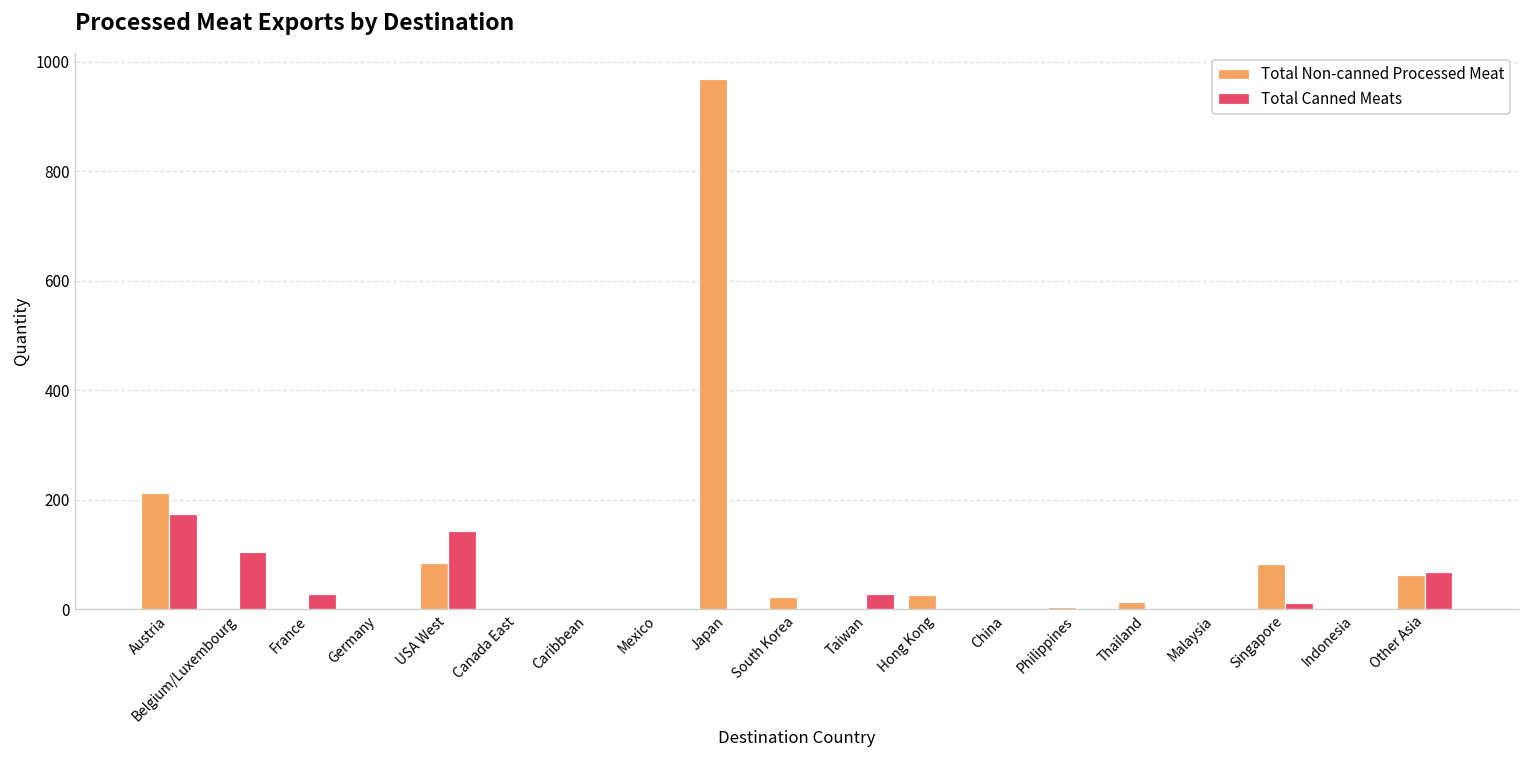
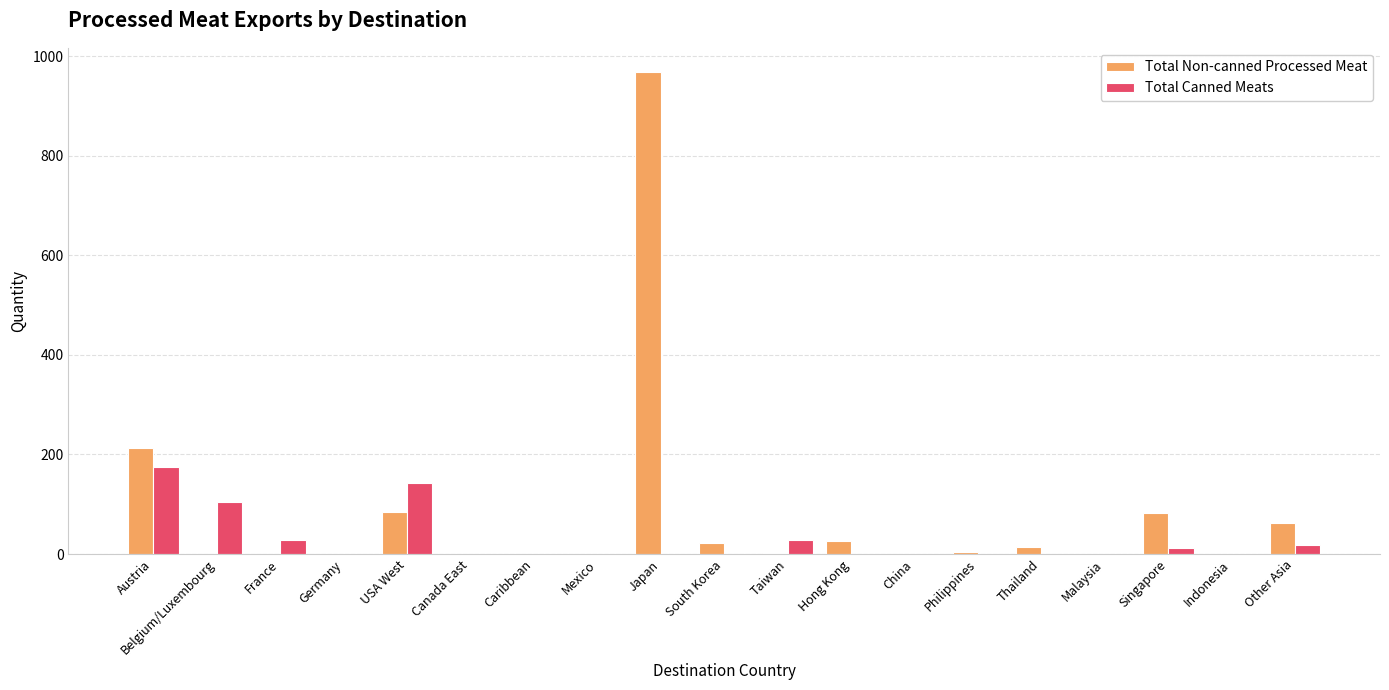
  {
    "Total Non-canned Processed Meat": {
      "Austria": 210,
      "Belgium/Luxembourg": 0,
      "France": 0,
      "Germany": 0,
      "USA West": 80,
      "Canada East": 0,
      "Caribbean": 0,
      "Mexico": 0,
      "Japan": 970,
      "South Korea": 20,
      "Hong Kong": 30,
      "China": 0,
      "Thailand": 10,
      "Malaysia": 0,
      "Singapore": 80,
      "Indonesia": 0,
      "Other Asia": 60
    },
    "Total Canned Meats": {
      "Austria": 170,
      "Belgium/Luxembourg": 110,
      "France": 30,
      "Germany": 0,
      "USA West": 140,
      "Canada East": 0,
      "Caribbean": 0,
      "Mexico": 0,
      "Japan": 0,
      "South Korea": 0,
      "Taiwan": 30,
      "Hong Kong": 0,
      "China": 0,
      "Philippines": 0,
      "Thailand": 0,
      "Malaysia": 0,
      "Singapore": 10,
      "Indonesia": 0,
-     "Other Asia": 70
+     "Other Asia": 20
    }
  }
